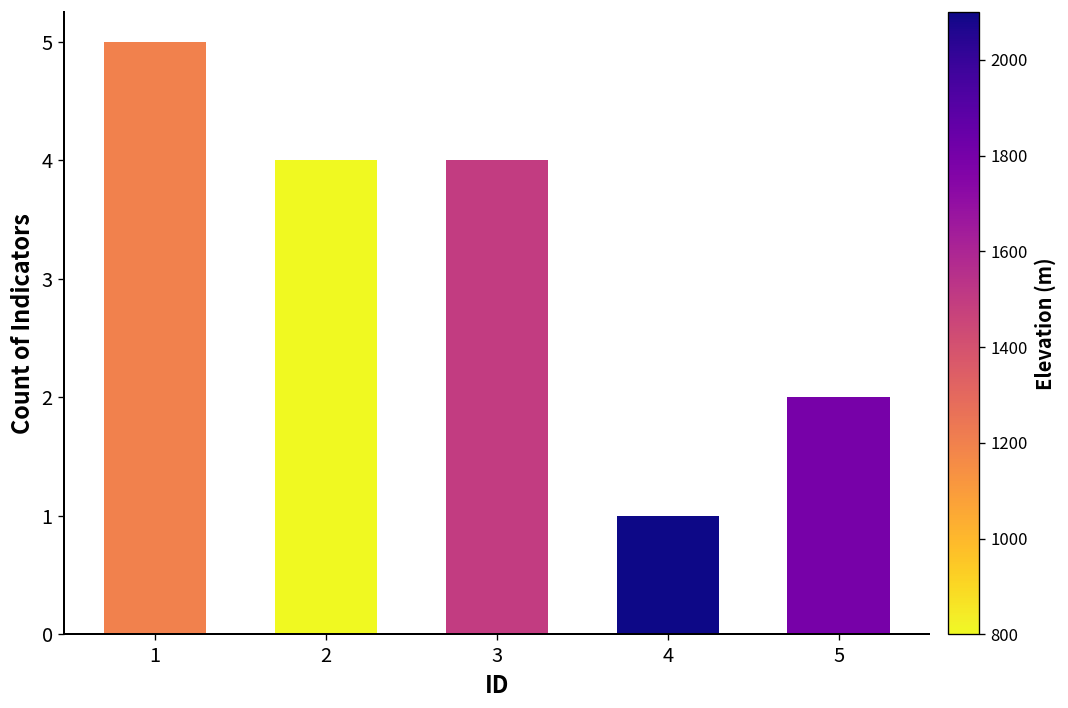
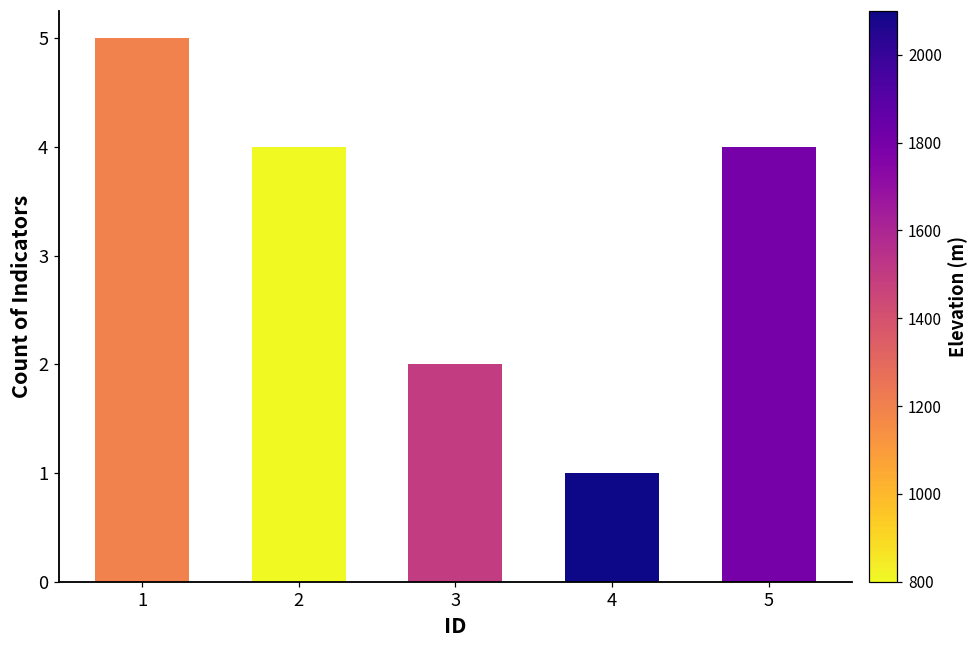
  {
    "1": 5,
    "2": 4,
-   "3": 4,
+   "3": 2,
    "4": 1,
-   "5": 2
+   "5": 4
  }
